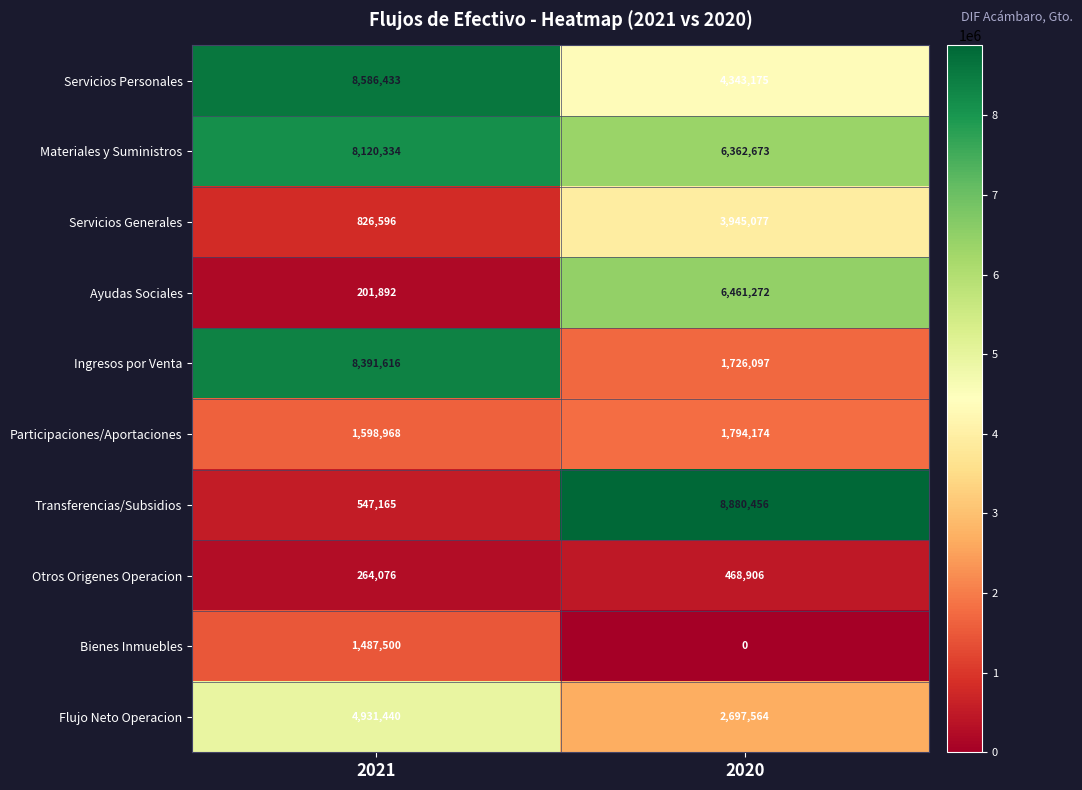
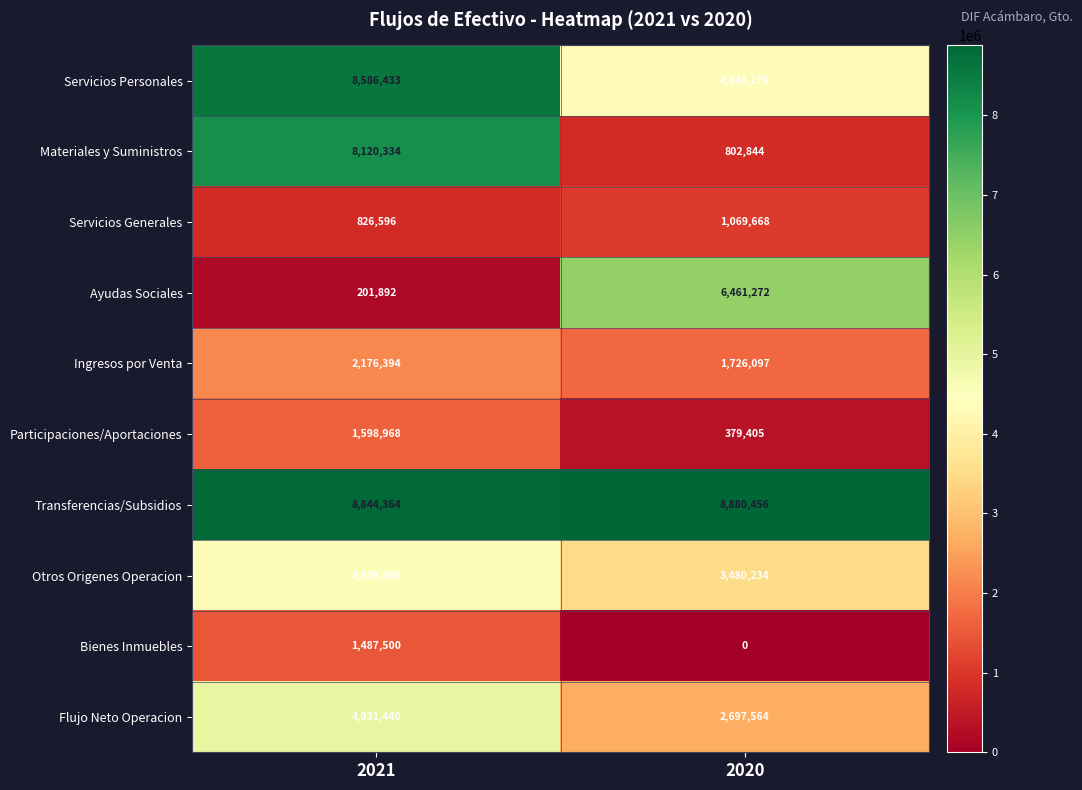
  {
    "Servicios Personales": {
      "2021": "8,586,433",
      "2020": "4,343,175"
    },
    "Materiales y Suministros": {
      "2021": "8,120,334",
-     "2020": "6,362,673"
+     "2020": "802,844"
    },
    "Servicios Generales": {
      "2021": "826,596",
-     "2020": "3,945,077"
+     "2020": "1,069,668"
    },
    "Ayudas Sociales": {
      "2021": "201,892",
      "2020": "6,461,272"
    },
    "Ingresos por Venta": {
-     "2021": "8,391,616",
+     "2021": "2,176,394",
      "2020": "1,726,097"
    },
    "Participaciones/Aportaciones": {
      "2021": "1,598,968",
-     "2020": "1,794,174"
+     "2020": "379,405"
    },
    "Transferencias/Subsidios": {
-     "2021": "547,165",
+     "2021": "8,844,364",
      "2020": "8,880,456"
    },
    "Otros Origenes Operacion": {
-     "2021": "264,076",
-     "2020": "468,906"
+     "2021": "4,539,088",
+     "2020": "3,480,234"
    },
    "Bienes Inmuebles": {
      "2021": "1,487,500",
      "2020": "0"
    },
    "Flujo Neto Operacion": {
      "2021": "4,931,440",
      "2020": "2,697,564"
    }
  }
